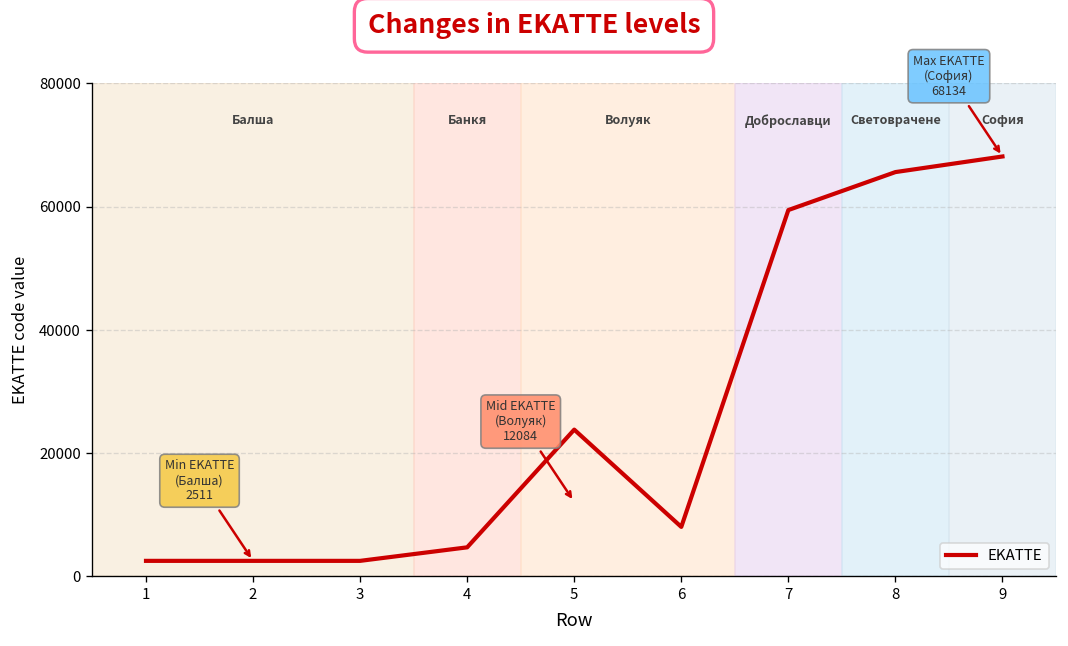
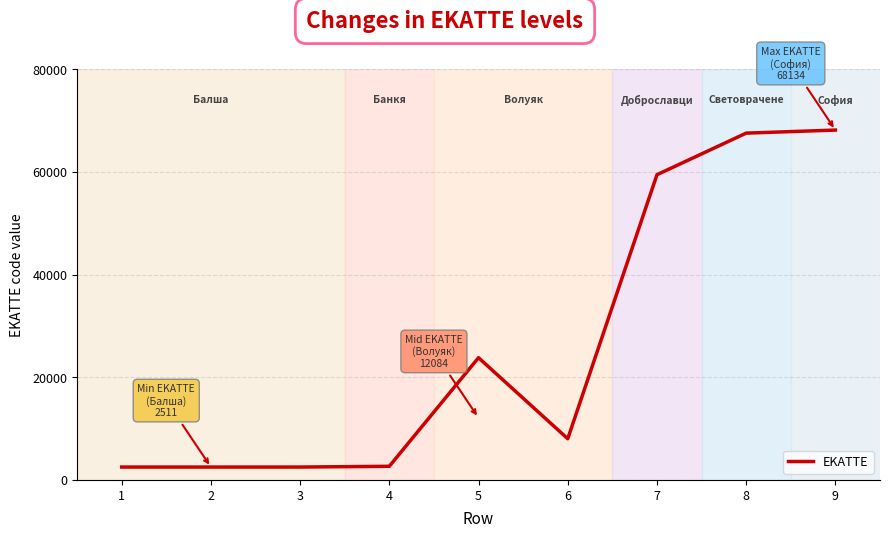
  {
    "1": 3000,
    "3": 3000,
-   "4": 5000,
+   "4": 3000,
    "6": 8000,
    "7": 59000,
-   "8": 66000
+   "8": 68000
  }
